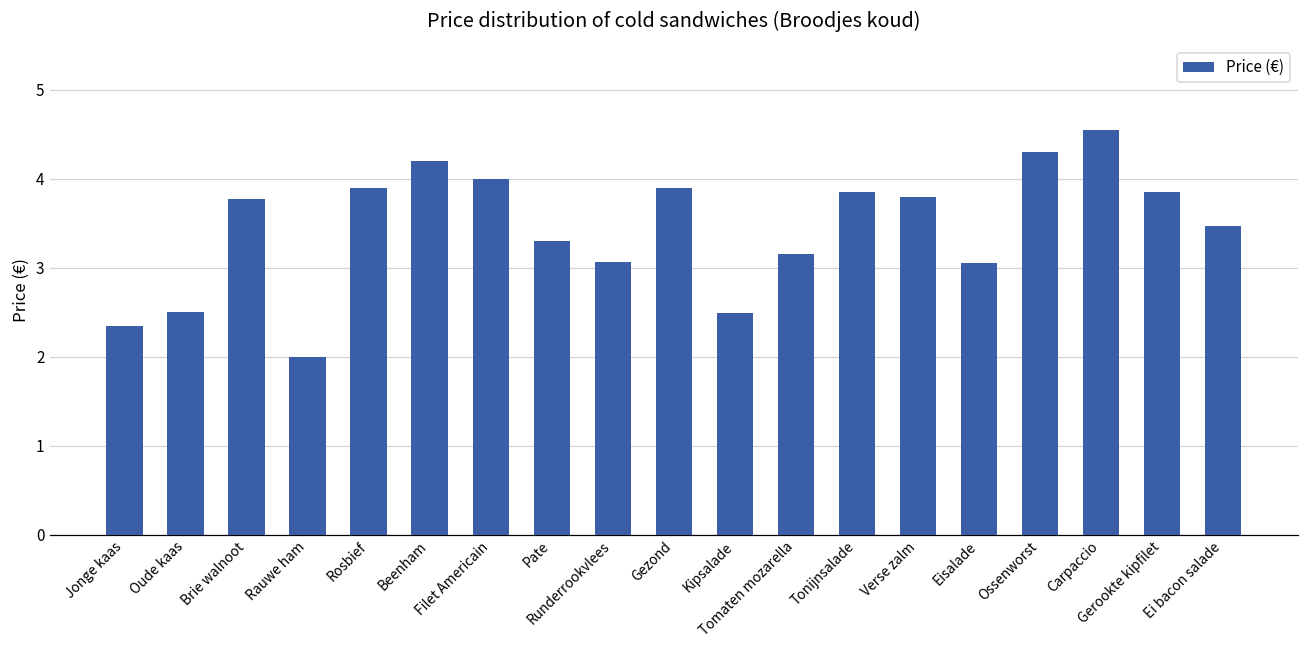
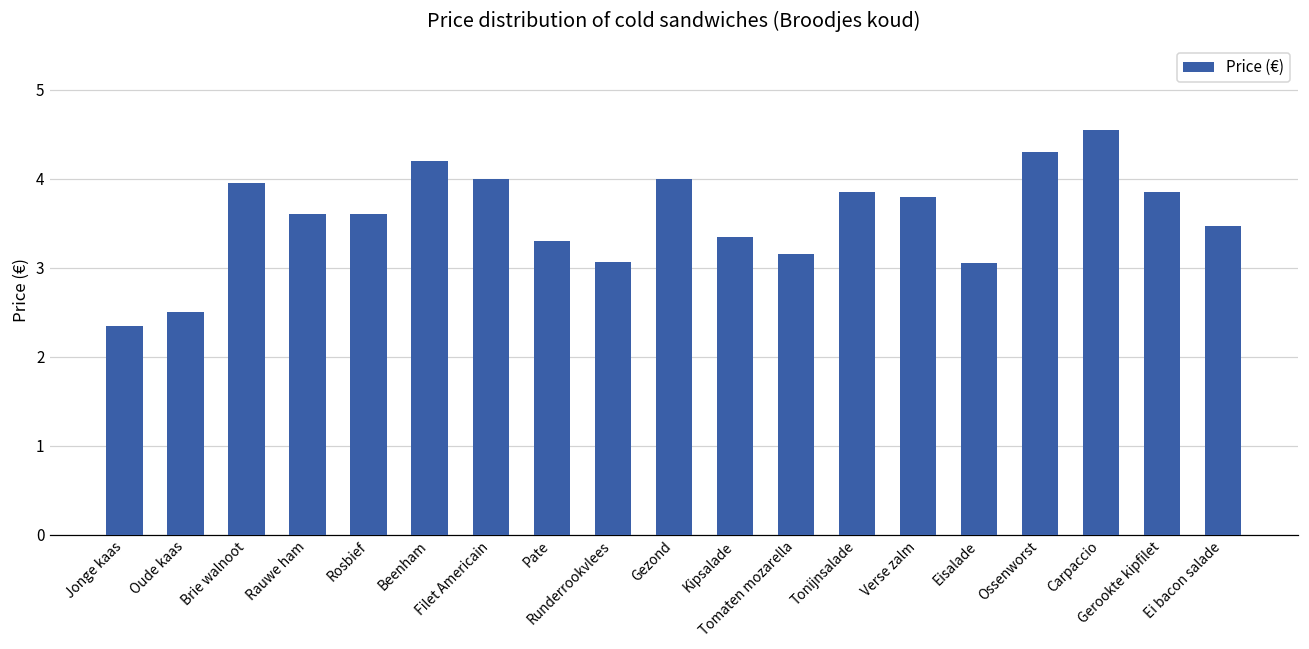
  {
    "Jonge kaas": 2.4,
    "Oude kaas": 2.5,
-   "Brie walnoot": 3.8,
-   "Rauwe ham": 2.0,
-   "Rosbief": 3.9,
+   "Brie walnoot": 4.0,
+   "Rauwe ham": 3.6,
+   "Rosbief": 3.6,
    "Beenham": 4.2,
    "Filet Americain": 4.0,
    "Pate": 3.3,
    "Runderrookvlees": 3.1,
-   "Gezond": 3.9,
-   "Kipsalade": 2.5,
+   "Gezond": 4.0,
+   "Kipsalade": 3.4,
    "Tomaten mozarella": 3.2,
    "Tonijnsalade": 3.9,
    "Verse zalm": 3.8,
    "Eisalade": 3.1,
    "Ossenworst": 4.3,
    "Carpaccio": 4.6,
    "Gerookte kipfilet": 3.9,
    "Ei bacon salade": 3.5
  }
